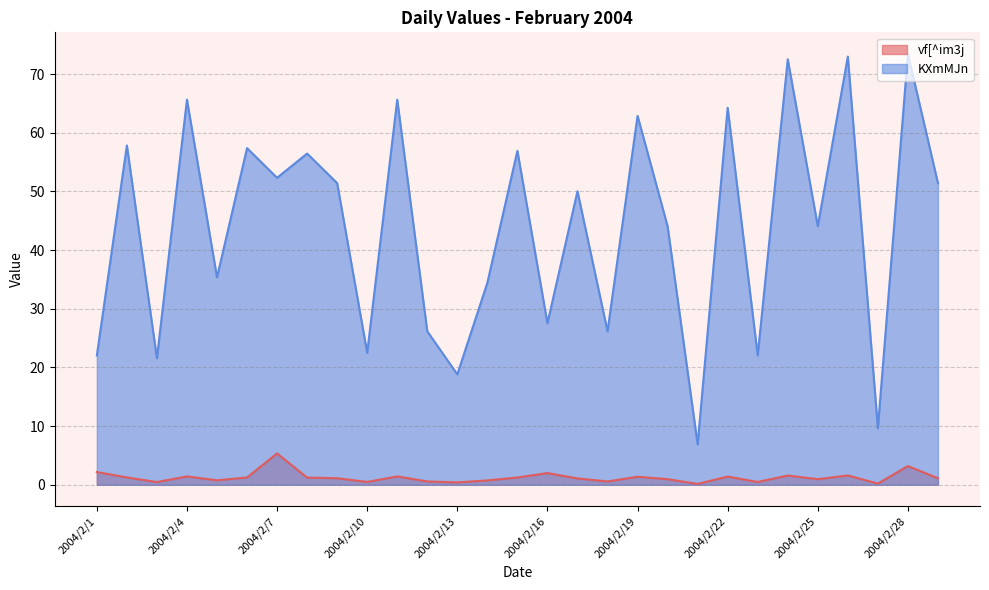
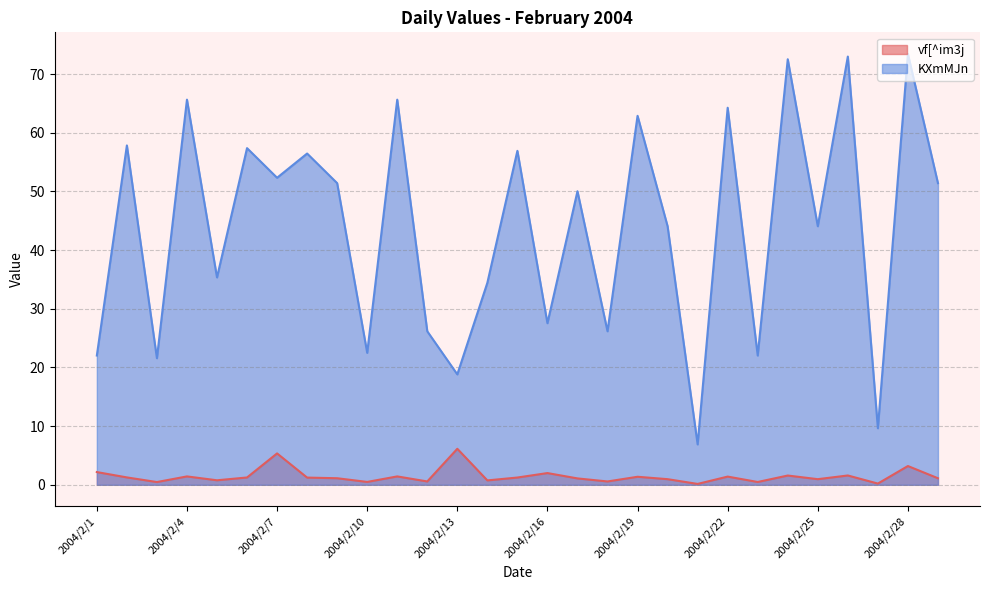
  {
    "vf[^im3j": {
      "2004/2/1": 2,
      "2004/2/4": 1,
      "2004/2/7": 5,
      "2004/2/10": 0,
-     "2004/2/13": 0,
+     "2004/2/13": 6,
      "2004/2/16": 2,
      "2004/2/19": 1,
      "2004/2/22": 1,
      "2004/2/25": 1,
      "2004/2/28": 3
    },
    "KXmMJn": {
      "2004/2/1": 22,
      "2004/2/4": 66,
      "2004/2/7": 52,
      "2004/2/10": 22,
      "2004/2/13": 19,
      "2004/2/16": 28,
      "2004/2/19": 63,
      "2004/2/22": 64,
      "2004/2/25": 44
    }
  }
